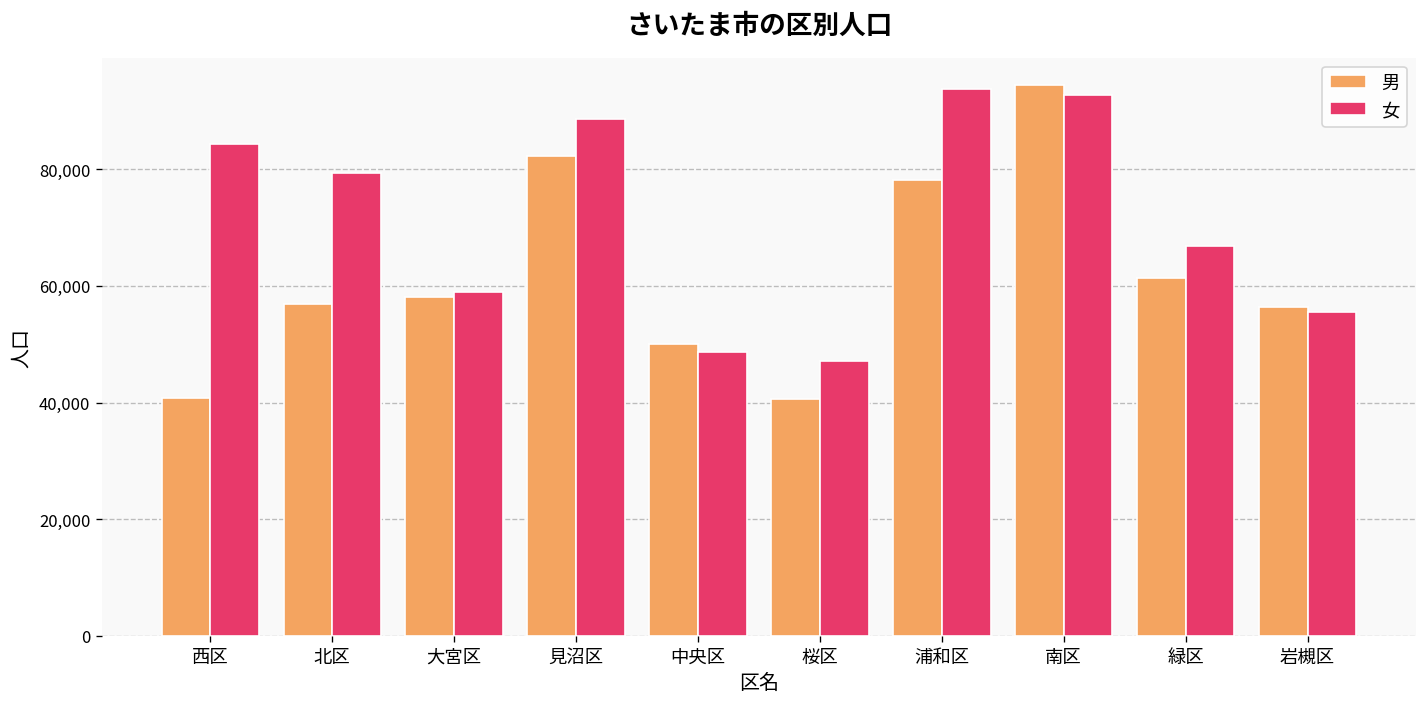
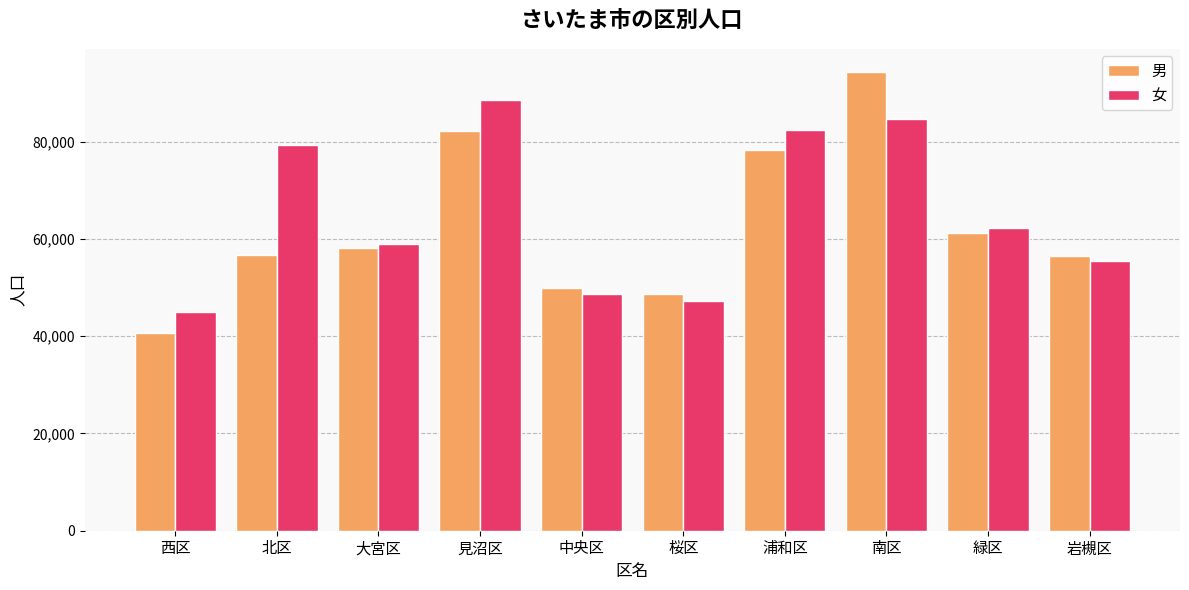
  {
    "男": {
      "西区": "41,000",
      "北区": "57,000",
      "大宮区": "58,000",
      "見沼区": "82,000",
      "中央区": "50,000",
-     "桜区": "41,000",
+     "桜区": "49,000",
      "浦和区": "78,000",
      "南区": "94,000",
      "緑区": "61,000",
      "岩槻区": "56,000"
    },
    "女": {
-     "西区": "84,000",
+     "西区": "45,000",
      "北区": "79,000",
      "大宮区": "59,000",
      "見沼区": "89,000",
      "中央区": "49,000",
      "桜区": "47,000",
-     "浦和区": "94,000",
-     "南区": "93,000",
-     "緑区": "67,000",
+     "浦和区": "82,000",
+     "南区": "85,000",
+     "緑区": "62,000",
      "岩槻区": "55,000"
    }
  }
